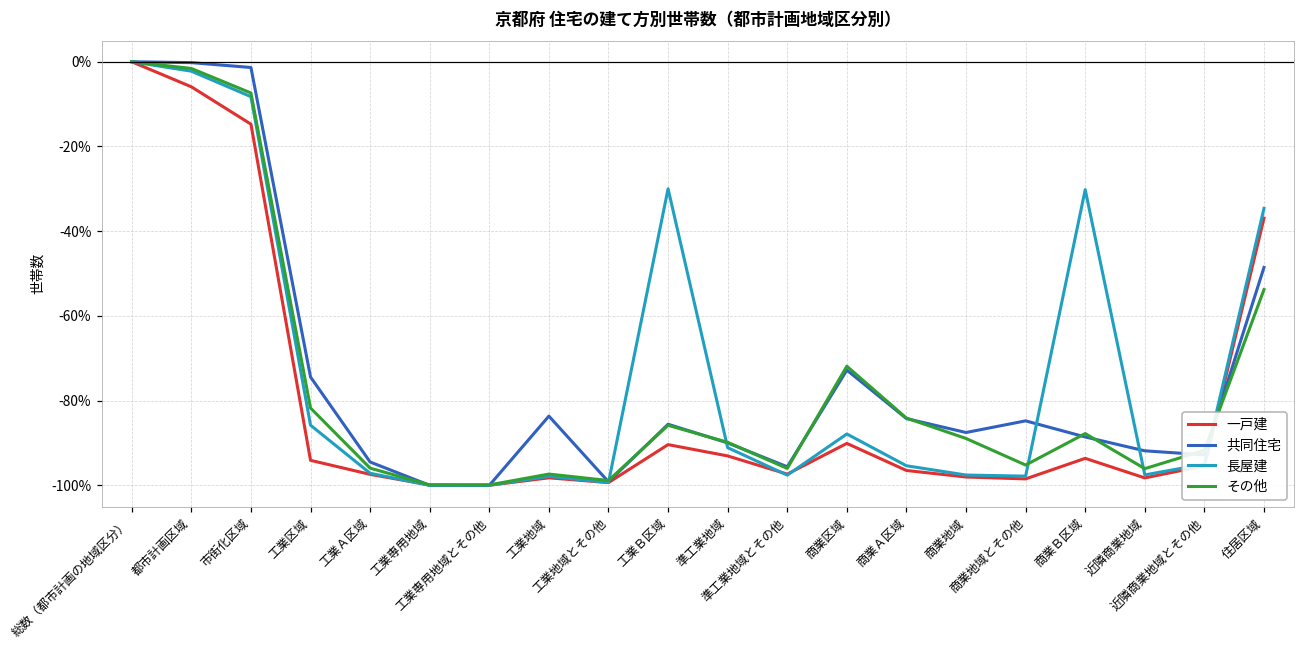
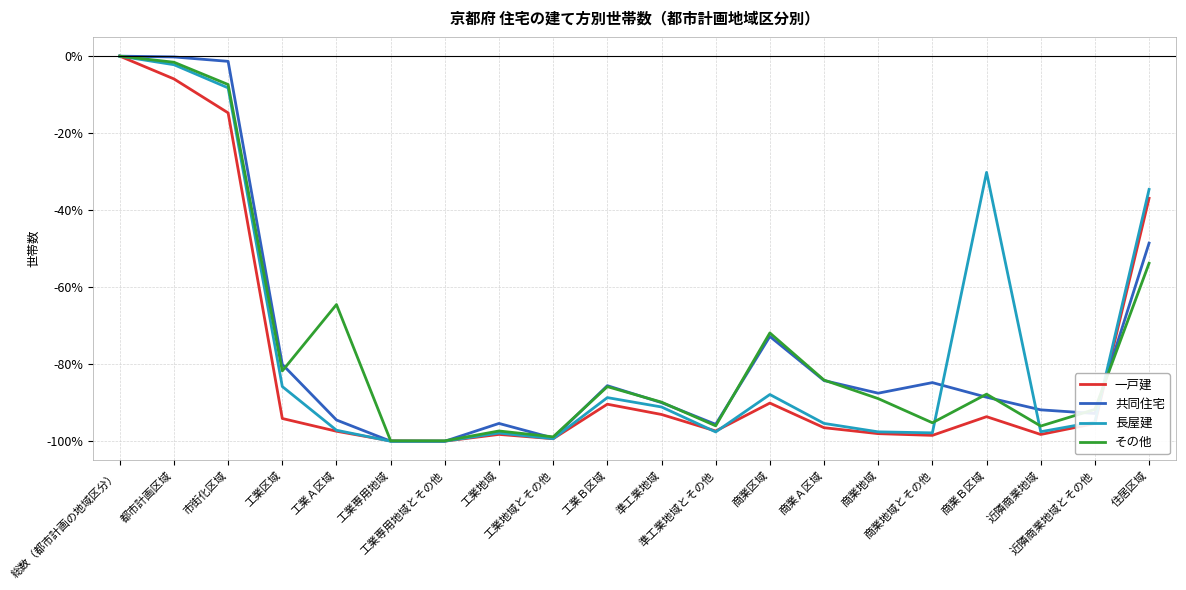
  {
    "一戸建": {
      "都市計画区域": "-6%",
      "市街化区域": "-15%",
      "工業区域": "-94%",
      "工業Ｂ区域": "-90%",
      "準工業地域": "-93%",
      "商業区域": "-90%",
      "商業Ａ区域": "-96%",
      "商業Ｂ区域": "-94%",
      "近隣商業地域": "-98%",
      "住居区域": "-37%"
    },
    "共同住宅": {
      "都市計画区域": "0%",
      "市街化区域": "-1%",
-     "工業区域": "-74%",
+     "工業区域": "-80%",
      "工業Ａ区域": "-94%",
-     "工業地域": "-84%",
+     "工業地域": "-95%",
      "商業区域": "-73%",
      "商業地域": "-88%",
      "商業地域とその他": "-85%",
      "商業Ｂ区域": "-89%",
      "近隣商業地域": "-92%",
      "住居区域": "-49%"
    },
    "長屋建": {
      "市街化区域": "-8%",
      "工業区域": "-86%",
-     "工業Ｂ区域": "-30%",
+     "工業Ｂ区域": "-89%",
      "準工業地域": "-91%",
      "商業区域": "-88%",
      "商業Ａ区域": "-95%",
      "商業Ｂ区域": "-30%",
      "近隣商業地域": "-98%",
      "住居区域": "-35%"
    },
    "その他": {
      "市街化区域": "-7%",
      "工業区域": "-82%",
-     "工業Ａ区域": "-96%",
+     "工業Ａ区域": "-64%",
      "商業区域": "-72%",
      "商業地域": "-89%",
      "商業地域とその他": "-95%",
      "商業Ｂ区域": "-88%",
      "近隣商業地域": "-96%",
      "住居区域": "-54%"
    }
  }
